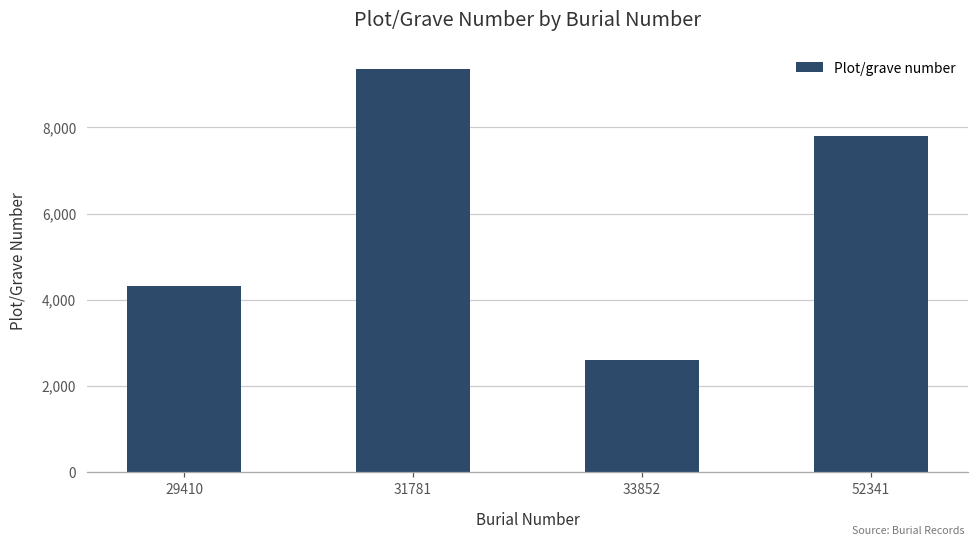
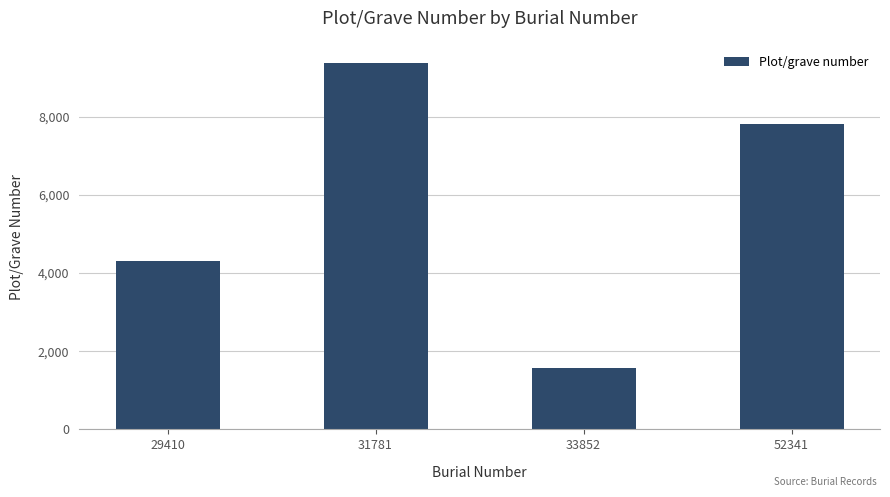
  {
    "29410": "4,300",
    "31781": "9,400",
-   "33852": "2,600",
+   "33852": "1,600",
    "52341": "7,800"
  }
